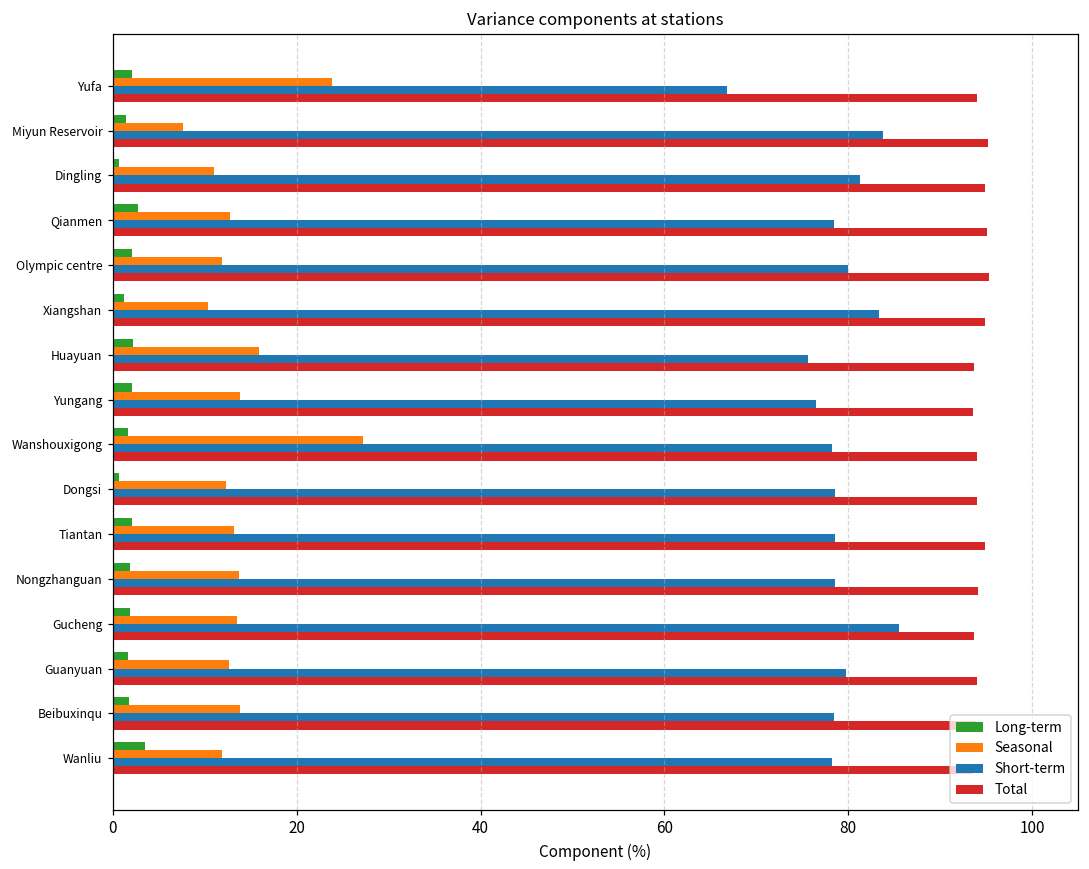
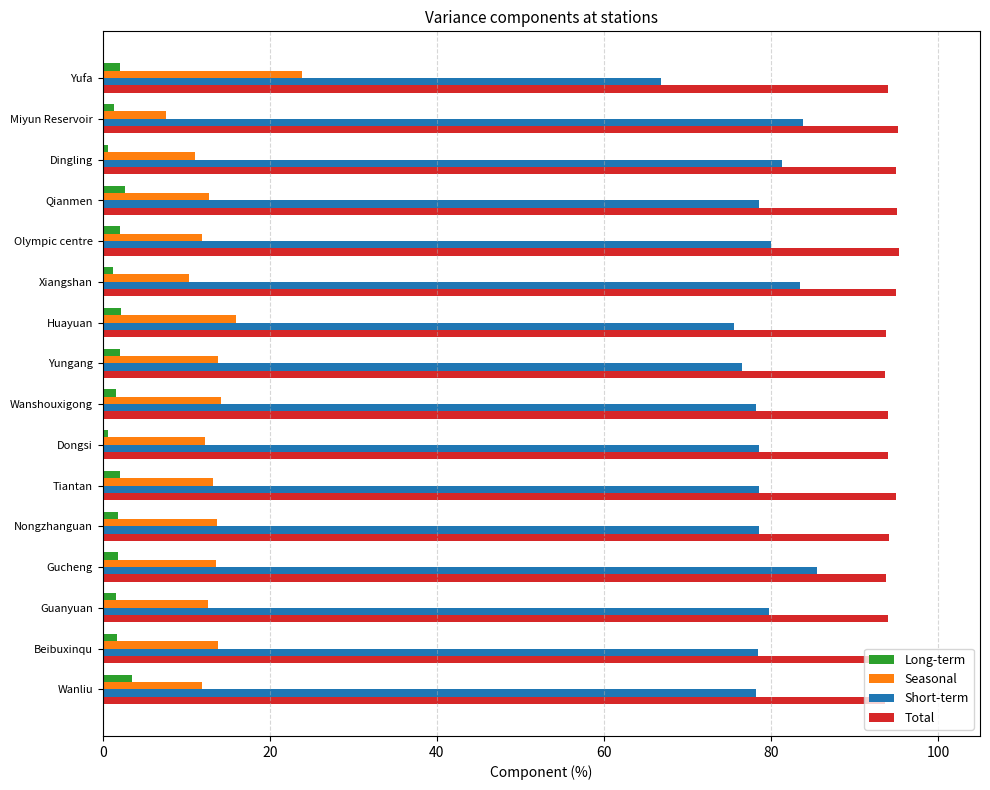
  {
    "Long-term": {
      "Yufa": 2,
      "Miyun Reservoir": 1,
      "Dingling": 1,
      "Qianmen": 3,
      "Olympic centre": 2,
      "Xiangshan": 1,
      "Huayuan": 2,
      "Yungang": 2,
      "Wanshouxigong": 2,
      "Dongsi": 1,
      "Tiantan": 2,
      "Nongzhanguan": 2,
      "Gucheng": 2,
      "Guanyuan": 2,
      "Beibuxinqu": 2,
      "Wanliu": 4
    },
    "Seasonal": {
      "Yufa": 24,
      "Miyun Reservoir": 8,
      "Dingling": 11,
      "Qianmen": 13,
      "Olympic centre": 12,
      "Xiangshan": 10,
      "Huayuan": 16,
      "Yungang": 14,
-     "Wanshouxigong": 27,
+     "Wanshouxigong": 14,
      "Dongsi": 12,
      "Tiantan": 13,
      "Nongzhanguan": 14,
      "Gucheng": 14,
      "Guanyuan": 13,
      "Beibuxinqu": 14,
      "Wanliu": 12
    },
    "Short-term": {
      "Yufa": 67,
      "Miyun Reservoir": 84,
      "Dingling": 81,
      "Qianmen": 79,
      "Olympic centre": 80,
      "Xiangshan": 83,
      "Huayuan": 76,
      "Yungang": 77,
      "Wanshouxigong": 78,
      "Dongsi": 79,
      "Tiantan": 79,
      "Nongzhanguan": 79,
      "Gucheng": 86,
      "Guanyuan": 80,
      "Beibuxinqu": 78,
      "Wanliu": 78
    },
    "Total": {
      "Yufa": 94,
      "Miyun Reservoir": 95,
      "Dingling": 95,
      "Qianmen": 95,
      "Olympic centre": 95,
      "Xiangshan": 95,
      "Huayuan": 94,
      "Yungang": 94,
      "Wanshouxigong": 94,
      "Dongsi": 94,
      "Tiantan": 95,
      "Nongzhanguan": 94,
      "Gucheng": 94,
      "Guanyuan": 94
    }
  }
